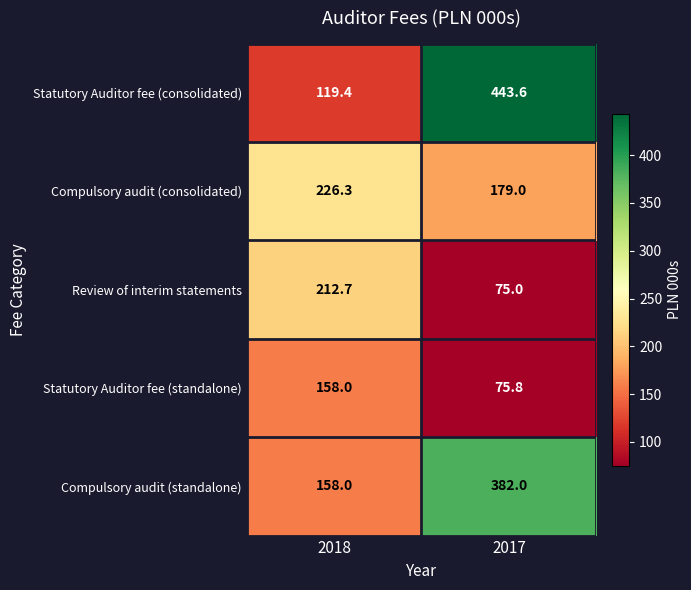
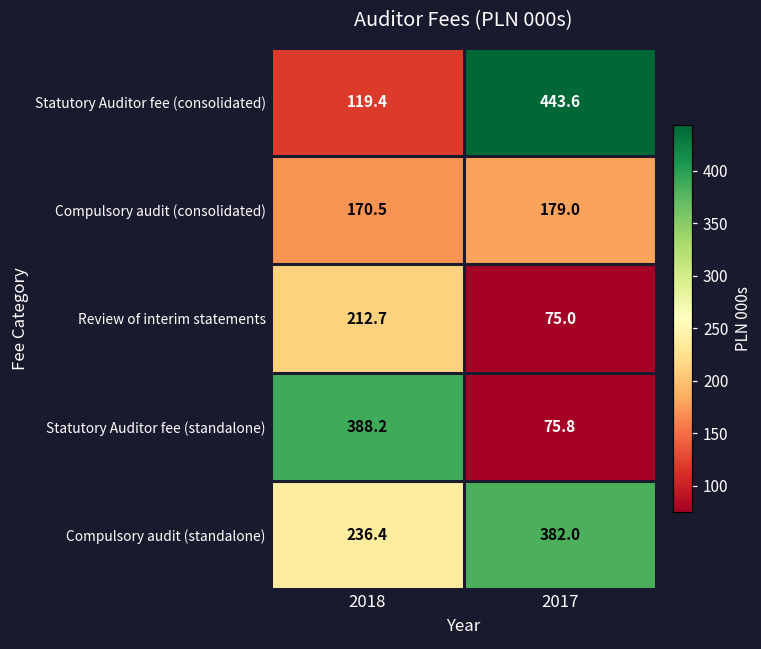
  {
    "Statutory Auditor fee (consolidated)": {
      "2018": 119.4,
      "2017": 443.6
    },
    "Compulsory audit (consolidated)": {
-     "2018": 226.3,
+     "2018": 170.5,
      "2017": 179.0
    },
    "Review of interim statements": {
      "2018": 212.7,
      "2017": 75.0
    },
    "Statutory Auditor fee (standalone)": {
-     "2018": 158.0,
+     "2018": 388.2,
      "2017": 75.8
    },
    "Compulsory audit (standalone)": {
-     "2018": 158.0,
+     "2018": 236.4,
      "2017": 382.0
    }
  }
